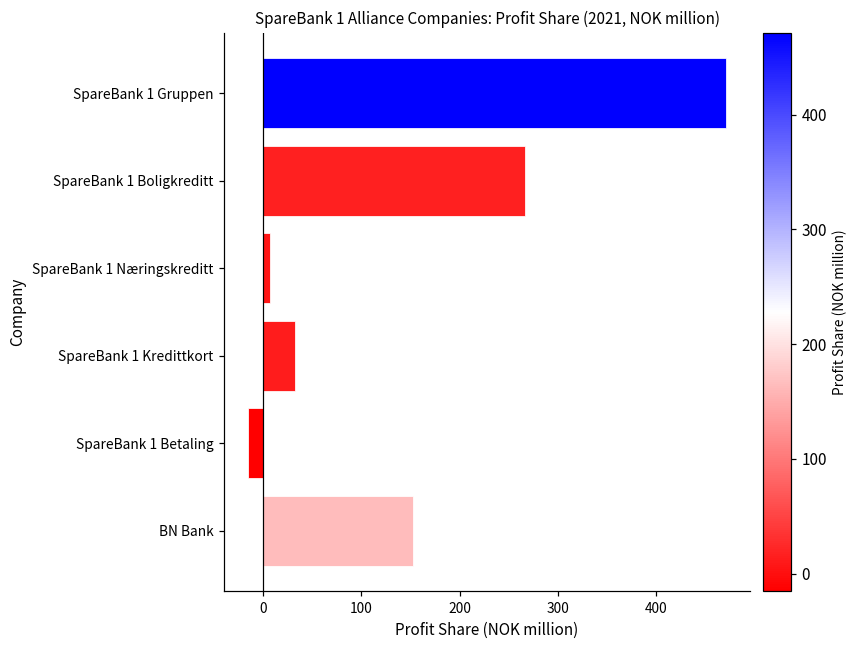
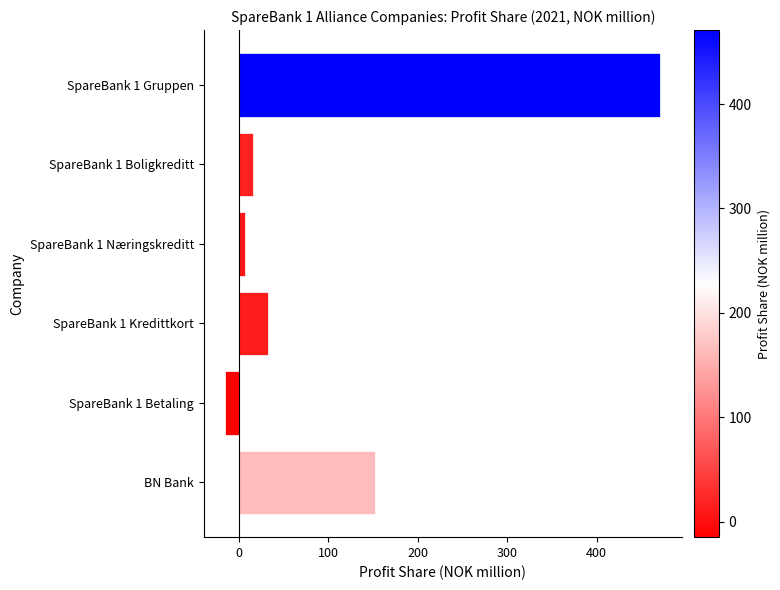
  {
    "SpareBank 1 Gruppen": 470,
-   "SpareBank 1 Boligkreditt": 270,
+   "SpareBank 1 Boligkreditt": 20,
    "SpareBank 1 Næringskreditt": 10,
    "SpareBank 1 Kredittkort": 30,
    "SpareBank 1 Betaling": -20,
    "BN Bank": 150
  }
